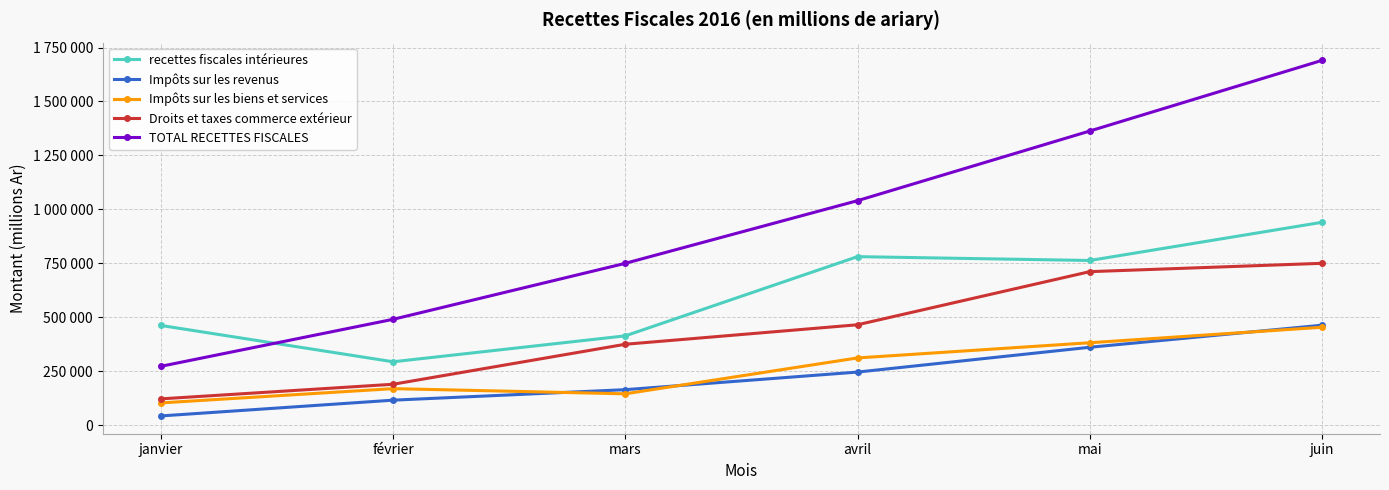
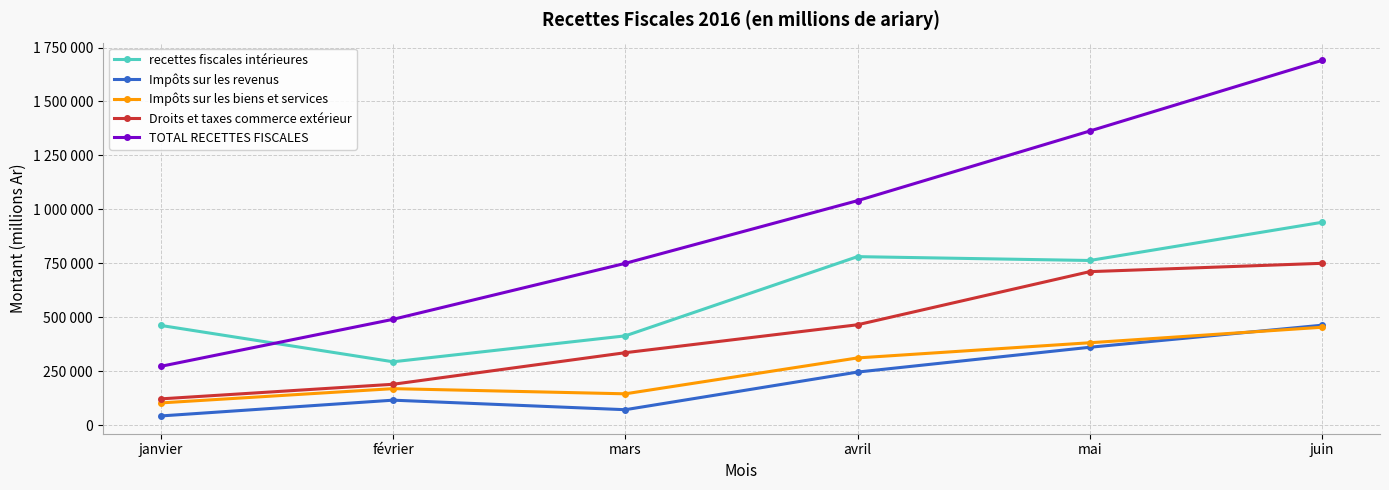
  {
    "recettes fiscales intérieures": {
      "janvier": 460000,
      "février": 290000,
      "mars": 410000,
      "avril": 780000,
      "mai": 760000,
      "juin": 940000
    },
    "Impôts sur les revenus": {
      "janvier": 40000,
      "février": 120000,
-     "mars": 160000,
+     "mars": 70000,
      "avril": 250000,
      "mai": 360000
    },
    "Impôts sur les biens et services": {
      "janvier": 100000,
      "février": 170000,
      "mars": 150000,
      "avril": 310000,
      "mai": 380000
    },
    "Droits et taxes commerce extérieur": {
      "janvier": 120000,
      "février": 190000,
-     "mars": 380000,
+     "mars": 340000,
      "avril": 470000,
      "mai": 710000,
      "juin": 750000
    },
    "TOTAL RECETTES FISCALES": {
      "janvier": 270000,
      "février": 490000,
      "mars": 750000,
      "avril": 1040000,
      "mai": 1360000,
      "juin": 1690000
    }
  }
